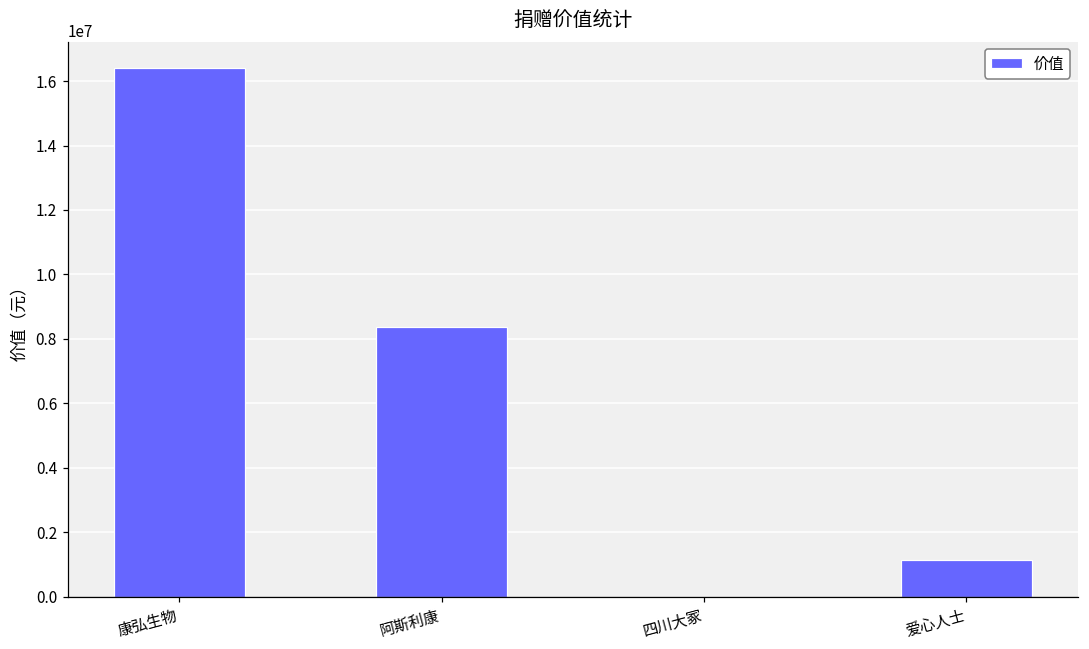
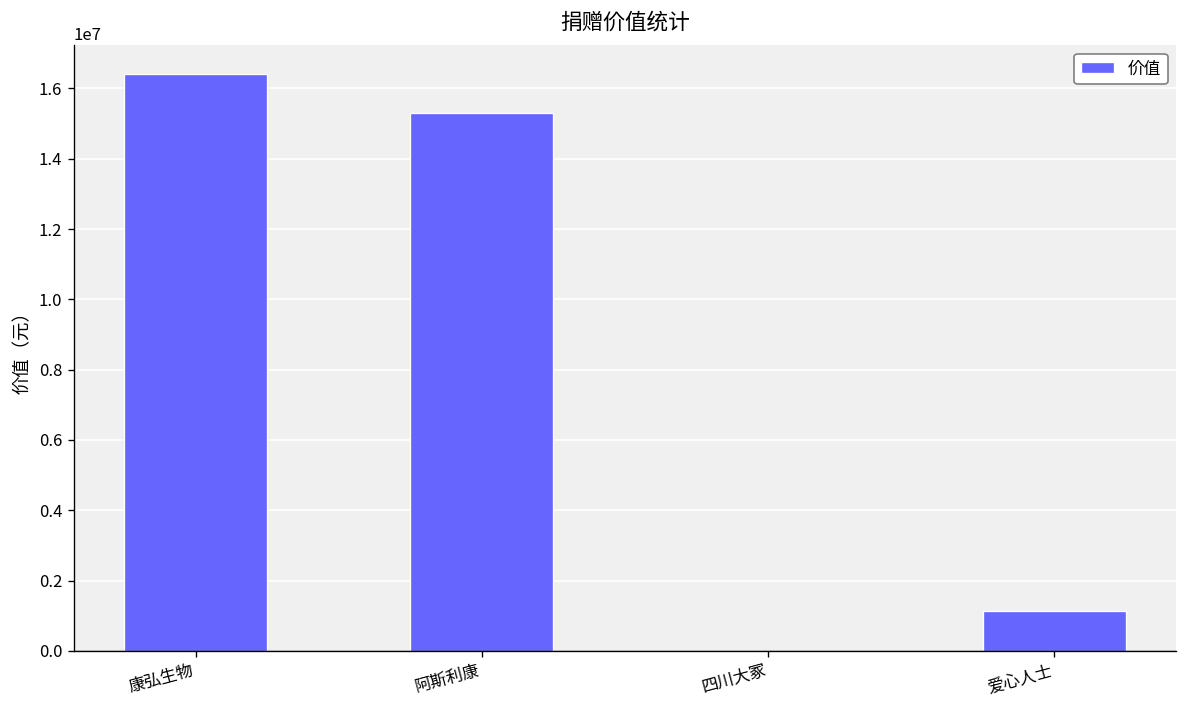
  {
    "康弘生物": 16400000,
-   "阿斯利康": 8400000,
+   "阿斯利康": 15300000,
    "爱心人士": 1100000
  }
